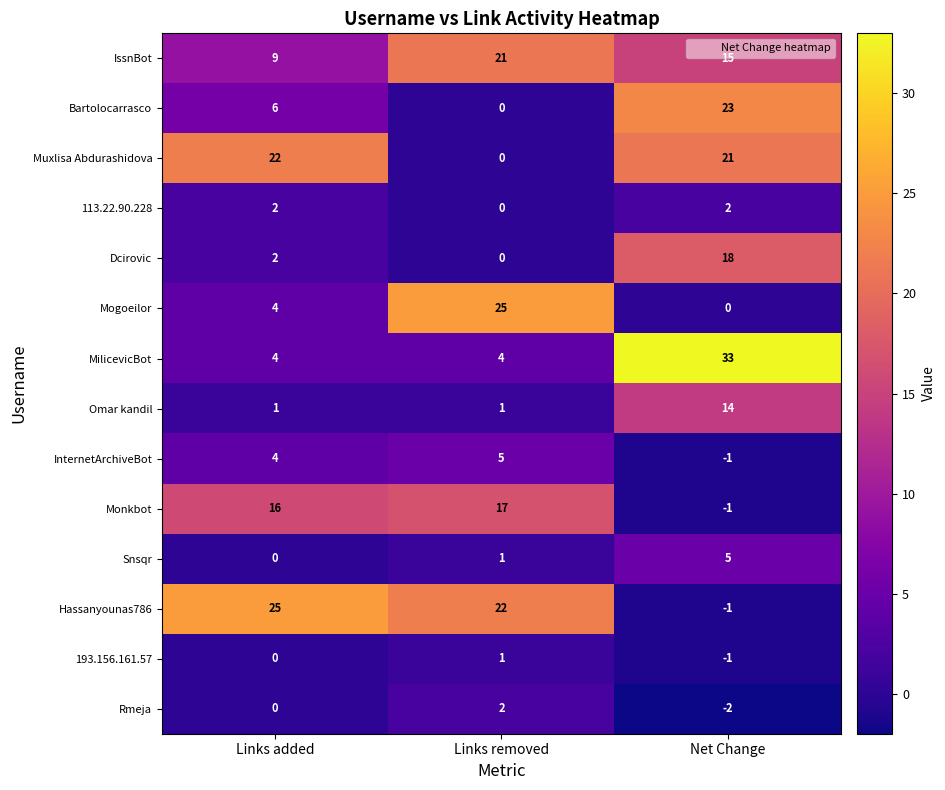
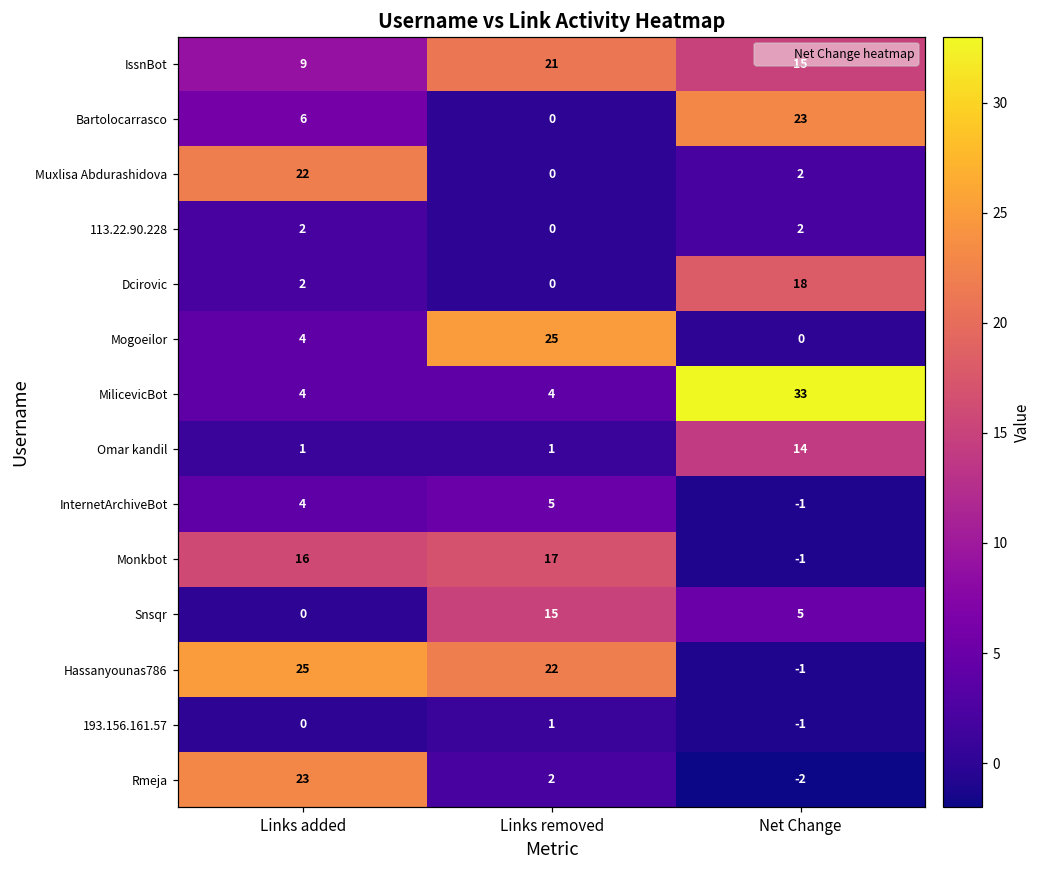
  {
    "IssnBot": {
      "Links added": 9,
      "Links removed": 21
    },
    "Bartolocarrasco": {
      "Links added": 6,
      "Links removed": 0,
      "Net Change": 23
    },
    "Muxlisa Abdurashidova": {
      "Links added": 22,
      "Links removed": 0,
-     "Net Change": 21
+     "Net Change": 2
    },
    "113.22.90.228": {
      "Links added": 2,
      "Links removed": 0,
      "Net Change": 2
    },
    "Dcirovic": {
      "Links added": 2,
      "Links removed": 0,
      "Net Change": 18
    },
    "Mogoeilor": {
      "Links added": 4,
      "Links removed": 25,
      "Net Change": 0
    },
    "MilicevicBot": {
      "Links added": 4,
      "Links removed": 4,
      "Net Change": 33
    },
    "Omar kandil": {
      "Links added": 1,
      "Links removed": 1,
      "Net Change": 14
    },
    "InternetArchiveBot": {
      "Links added": 4,
      "Links removed": 5,
      "Net Change": -1
    },
    "Monkbot": {
      "Links added": 16,
      "Links removed": 17,
      "Net Change": -1
    },
    "Snsqr": {
      "Links added": 0,
-     "Links removed": 1,
+     "Links removed": 15,
      "Net Change": 5
    },
    "Hassanyounas786": {
      "Links added": 25,
      "Links removed": 22,
      "Net Change": -1
    },
    "193.156.161.57": {
      "Links added": 0,
      "Links removed": 1,
      "Net Change": -1
    },
    "Rmeja": {
-     "Links added": 0,
+     "Links added": 23,
      "Links removed": 2,
      "Net Change": -2
    }
  }
